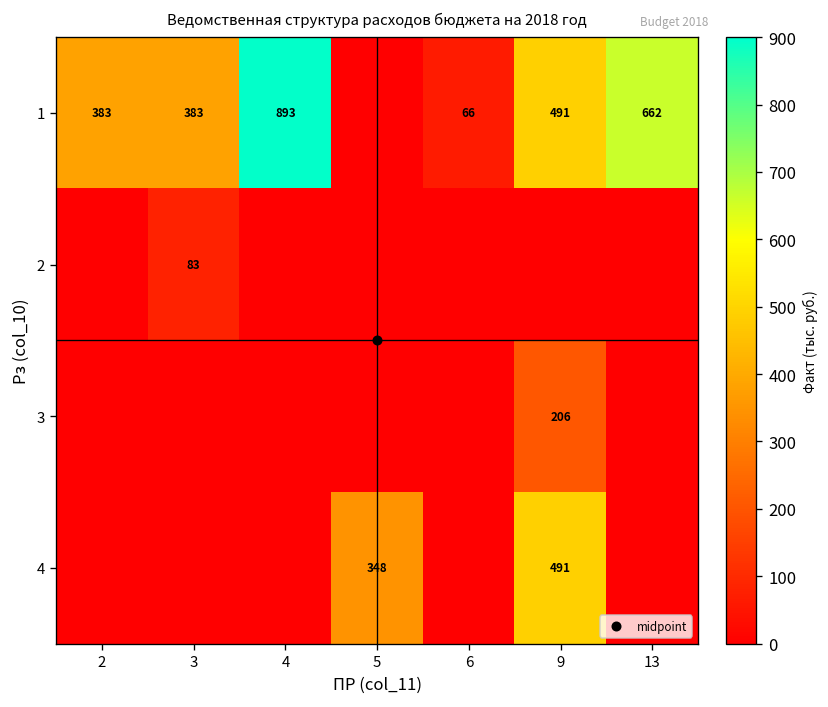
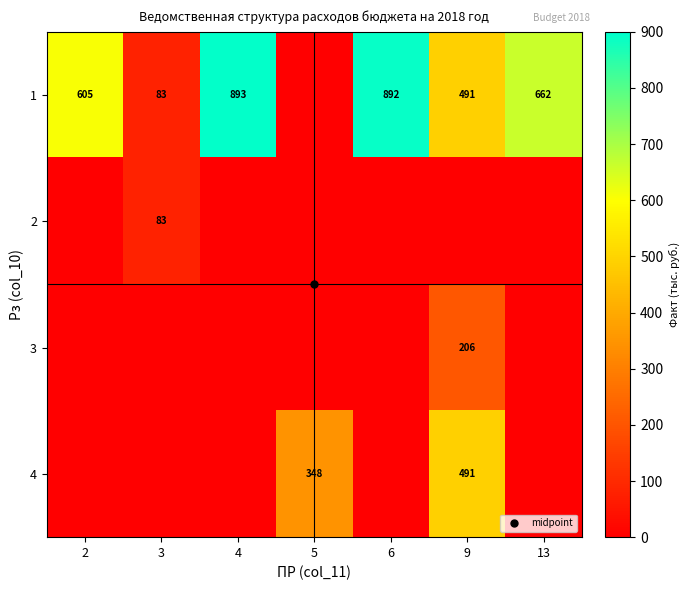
  {
    "1": {
-     "2": 383,
-     "3": 383,
+     "2": 605,
+     "3": 83,
      "4": 893,
-     "6": 66,
+     "6": 892,
      "9": 491,
      "13": 662
    },
    "2": {
      "3": 83
    },
    "3": {
      "9": 206
    },
    "4": {
      "5": 348,
      "9": 491
    }
  }
